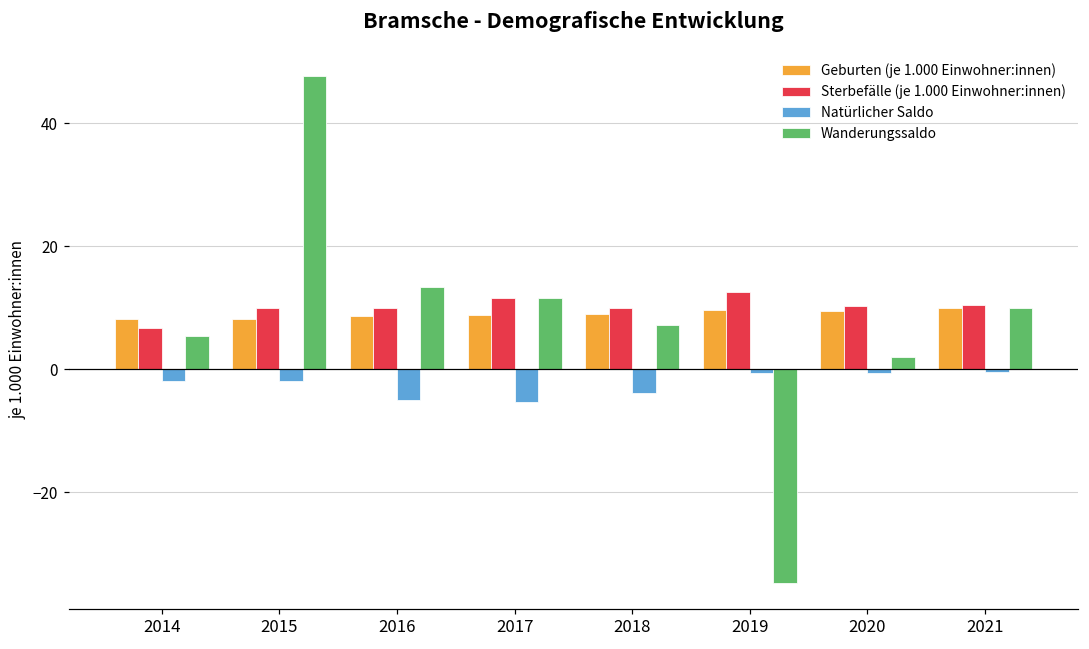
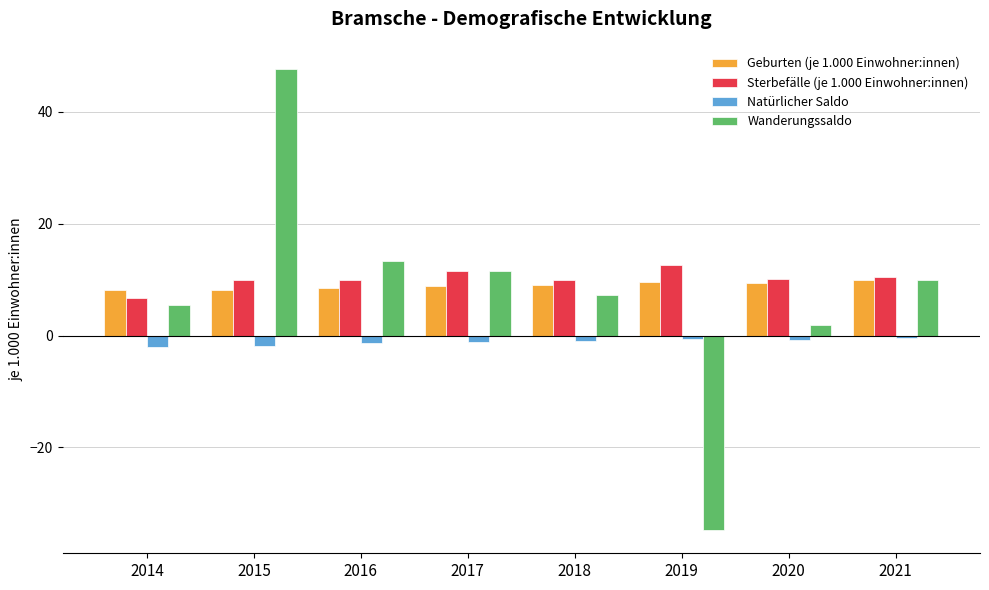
  {
    "Geburten (je 1.000 Einwohner:innen)": {
      "2014": 8,
      "2015": 8,
      "2016": 9,
      "2017": 9,
      "2018": 9,
      "2019": 10,
      "2020": 10,
      "2021": 10
    },
    "Sterbefälle (je 1.000 Einwohner:innen)": {
      "2014": 7,
      "2015": 10,
      "2016": 10,
      "2017": 12,
      "2018": 10,
      "2019": 13,
      "2020": 10,
      "2021": 10
    },
    "Natürlicher Saldo": {
      "2014": -2,
      "2015": -2,
-     "2016": -5,
-     "2017": -5,
-     "2018": -4,
+     "2016": -1,
+     "2017": -1,
+     "2018": -1,
      "2019": -1,
      "2020": -1,
      "2021": -1
    },
    "Wanderungssaldo": {
      "2014": 5,
      "2015": 48,
      "2016": 13,
      "2017": 12,
      "2018": 7,
      "2019": -35,
      "2020": 2,
      "2021": 10
    }
  }
